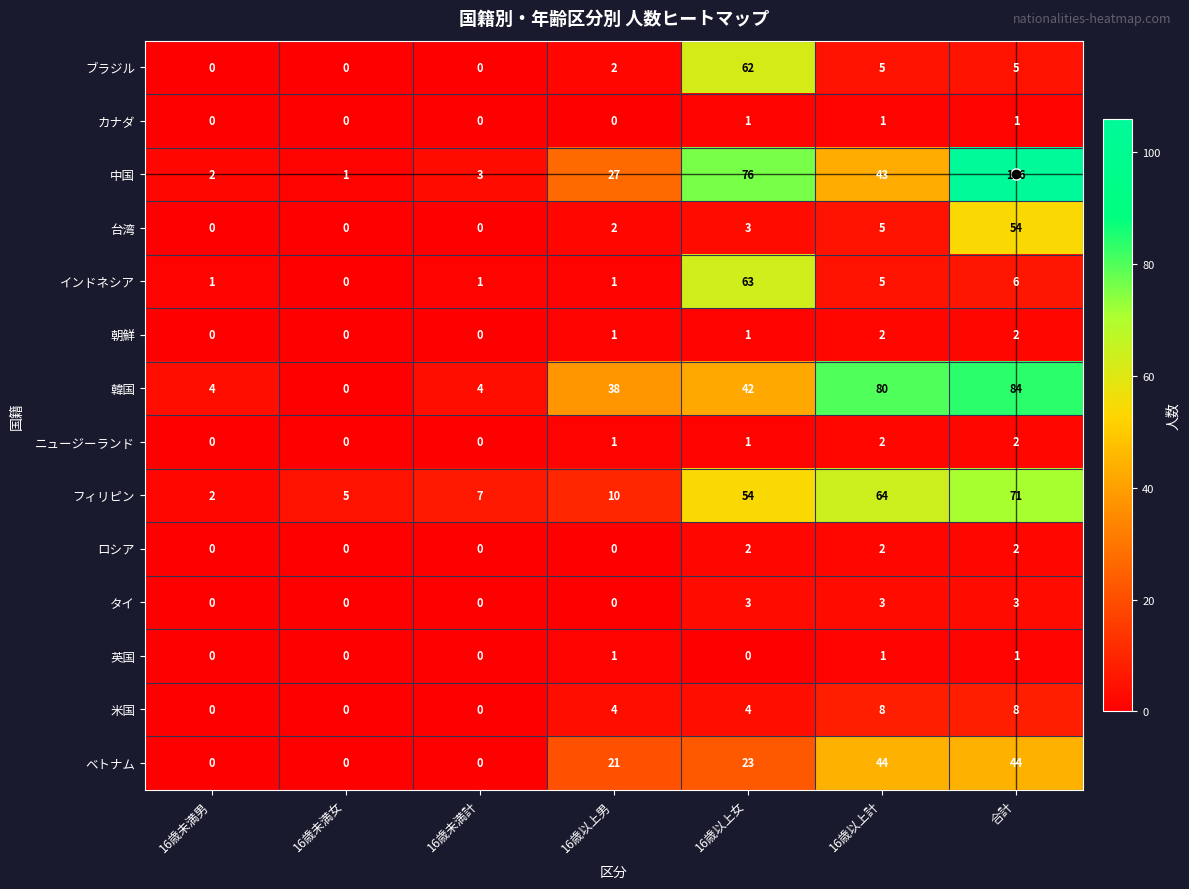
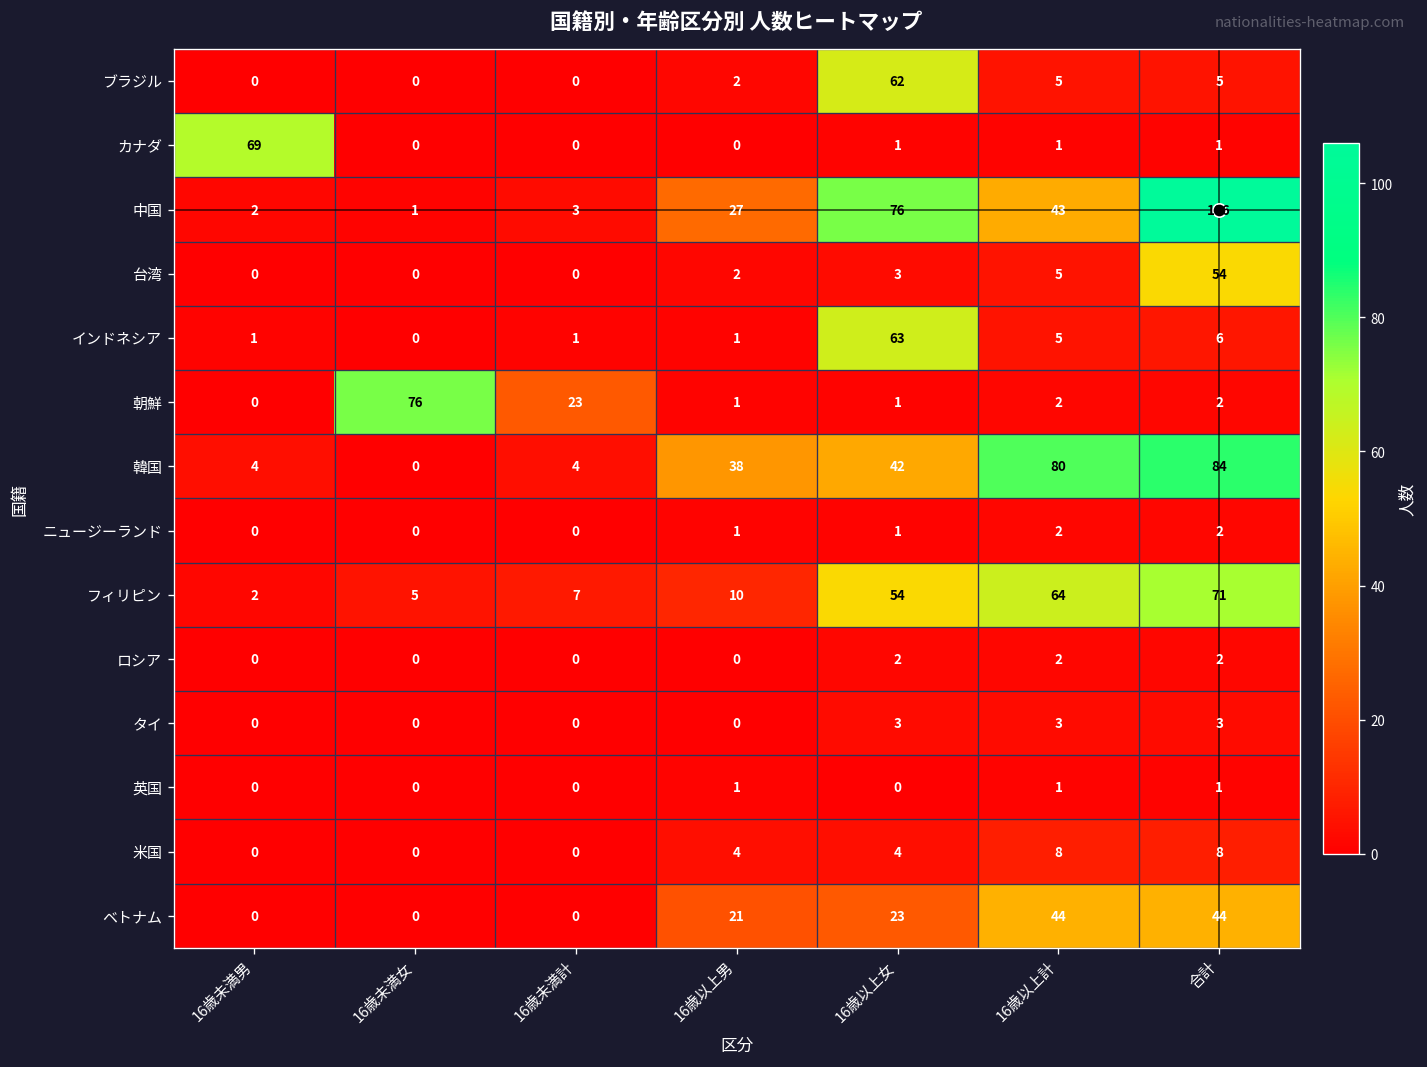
  {
    "ブラジル": {
      "16歳未満男": 0,
      "16歳未満女": 0,
      "16歳未満計": 0,
      "16歳以上男": 2,
      "16歳以上女": 62,
      "16歳以上計": 5,
      "合計": 5
    },
    "カナダ": {
-     "16歳未満男": 0,
+     "16歳未満男": 69,
      "16歳未満女": 0,
      "16歳未満計": 0,
      "16歳以上男": 0,
      "16歳以上女": 1,
      "16歳以上計": 1,
      "合計": 1
    },
    "中国": {
      "16歳未満男": 2,
      "16歳未満女": 1,
      "16歳未満計": 3,
      "16歳以上男": 27,
      "16歳以上女": 76,
      "16歳以上計": 43
    },
    "台湾": {
      "16歳未満男": 0,
      "16歳未満女": 0,
      "16歳未満計": 0,
      "16歳以上男": 2,
      "16歳以上女": 3,
      "16歳以上計": 5,
      "合計": 54
    },
    "インドネシア": {
      "16歳未満男": 1,
      "16歳未満女": 0,
      "16歳未満計": 1,
      "16歳以上男": 1,
      "16歳以上女": 63,
      "16歳以上計": 5,
      "合計": 6
    },
    "朝鮮": {
      "16歳未満男": 0,
-     "16歳未満女": 0,
-     "16歳未満計": 0,
+     "16歳未満女": 76,
+     "16歳未満計": 23,
      "16歳以上男": 1,
      "16歳以上女": 1,
      "16歳以上計": 2,
      "合計": 2
    },
    "韓国": {
      "16歳未満男": 4,
      "16歳未満女": 0,
      "16歳未満計": 4,
      "16歳以上男": 38,
      "16歳以上女": 42,
      "16歳以上計": 80,
      "合計": 84
    },
    "ニュージーランド": {
      "16歳未満男": 0,
      "16歳未満女": 0,
      "16歳未満計": 0,
      "16歳以上男": 1,
      "16歳以上女": 1,
      "16歳以上計": 2,
      "合計": 2
    },
    "フィリピン": {
      "16歳未満男": 2,
      "16歳未満女": 5,
      "16歳未満計": 7,
      "16歳以上男": 10,
      "16歳以上女": 54,
      "16歳以上計": 64,
      "合計": 71
    },
    "ロシア": {
      "16歳未満男": 0,
      "16歳未満女": 0,
      "16歳未満計": 0,
      "16歳以上男": 0,
      "16歳以上女": 2,
      "16歳以上計": 2,
      "合計": 2
    },
    "タイ": {
      "16歳未満男": 0,
      "16歳未満女": 0,
      "16歳未満計": 0,
      "16歳以上男": 0,
      "16歳以上女": 3,
      "16歳以上計": 3,
      "合計": 3
    },
    "英国": {
      "16歳未満男": 0,
      "16歳未満女": 0,
      "16歳未満計": 0,
      "16歳以上男": 1,
      "16歳以上女": 0,
      "16歳以上計": 1,
      "合計": 1
    },
    "米国": {
      "16歳未満男": 0,
      "16歳未満女": 0,
      "16歳未満計": 0,
      "16歳以上男": 4,
      "16歳以上女": 4,
      "16歳以上計": 8,
      "合計": 8
    },
    "ベトナム": {
      "16歳未満男": 0,
      "16歳未満女": 0,
      "16歳未満計": 0,
      "16歳以上男": 21,
      "16歳以上女": 23,
      "16歳以上計": 44,
      "合計": 44
    }
  }
